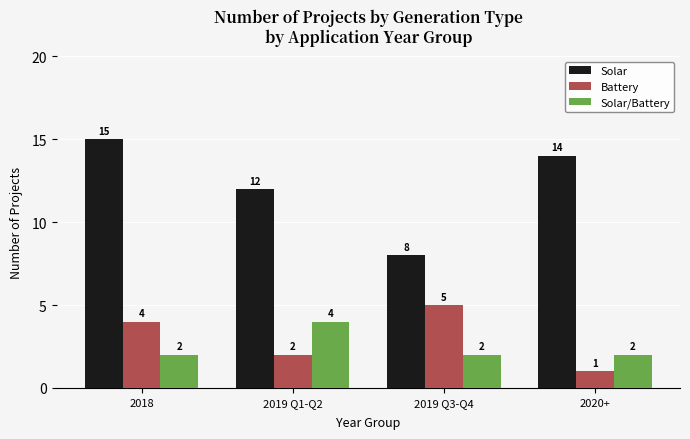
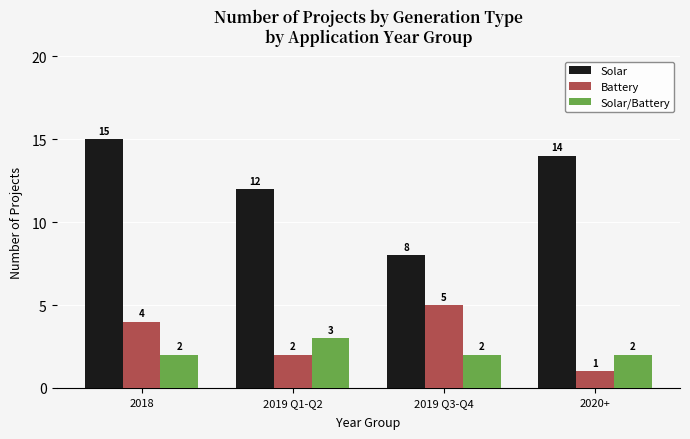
  {
    "Solar": {
      "2018": 15,
      "2019 Q1-Q2": 12,
      "2019 Q3-Q4": 8,
      "2020+": 14
    },
    "Battery": {
      "2018": 4,
      "2019 Q1-Q2": 2,
      "2019 Q3-Q4": 5,
      "2020+": 1
    },
    "Solar/Battery": {
      "2018": 2,
-     "2019 Q1-Q2": 4,
+     "2019 Q1-Q2": 3,
      "2019 Q3-Q4": 2,
      "2020+": 2
    }
  }
